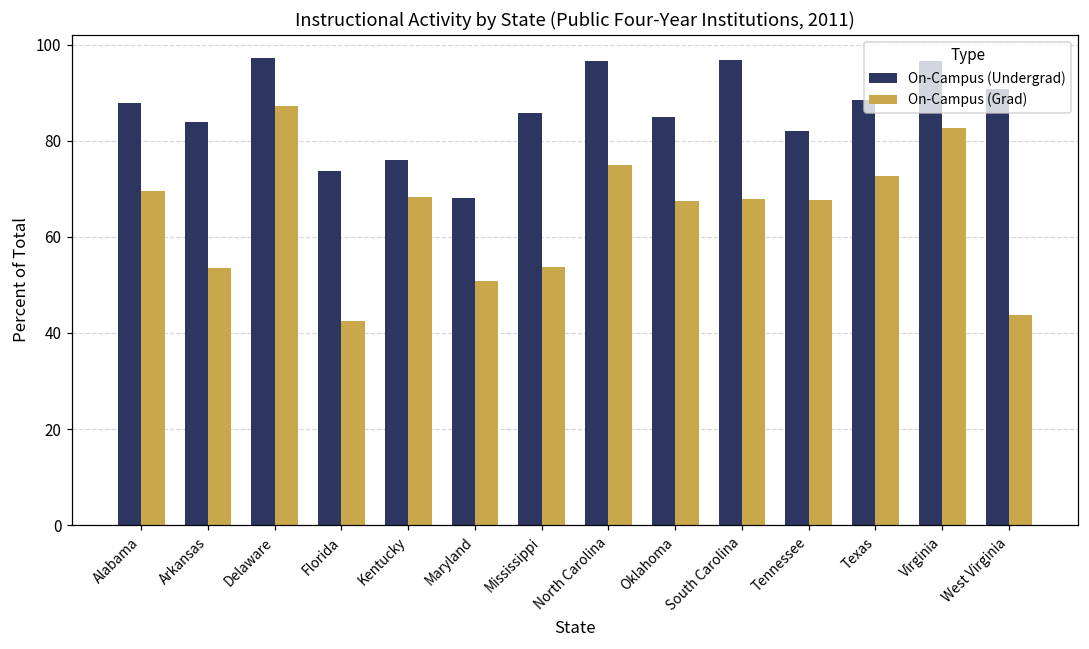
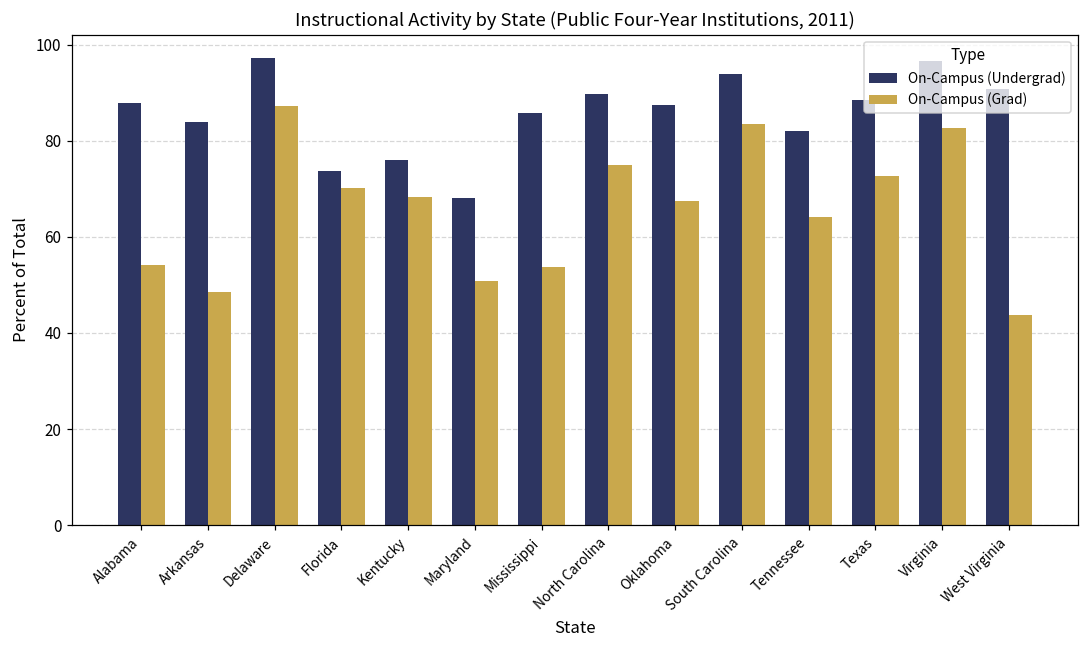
  {
    "On-Campus (Undergrad)": {
      "Alabama": 88,
      "Arkansas": 84,
      "Delaware": 97,
      "Florida": 74,
      "Kentucky": 76,
      "Maryland": 68,
      "Mississippi": 86,
-     "North Carolina": 97,
-     "Oklahoma": 85,
-     "South Carolina": 97,
+     "North Carolina": 90,
+     "Oklahoma": 87,
+     "South Carolina": 94,
      "Tennessee": 82,
      "Texas": 88
    },
    "On-Campus (Grad)": {
-     "Alabama": 70,
-     "Arkansas": 54,
+     "Alabama": 54,
+     "Arkansas": 48,
      "Delaware": 87,
-     "Florida": 42,
+     "Florida": 70,
      "Kentucky": 68,
      "Maryland": 51,
      "Mississippi": 54,
      "North Carolina": 75,
      "Oklahoma": 67,
-     "South Carolina": 68,
-     "Tennessee": 68,
+     "South Carolina": 84,
+     "Tennessee": 64,
      "Texas": 73,
      "Virginia": 83,
      "West Virginia": 44
    }
  }
